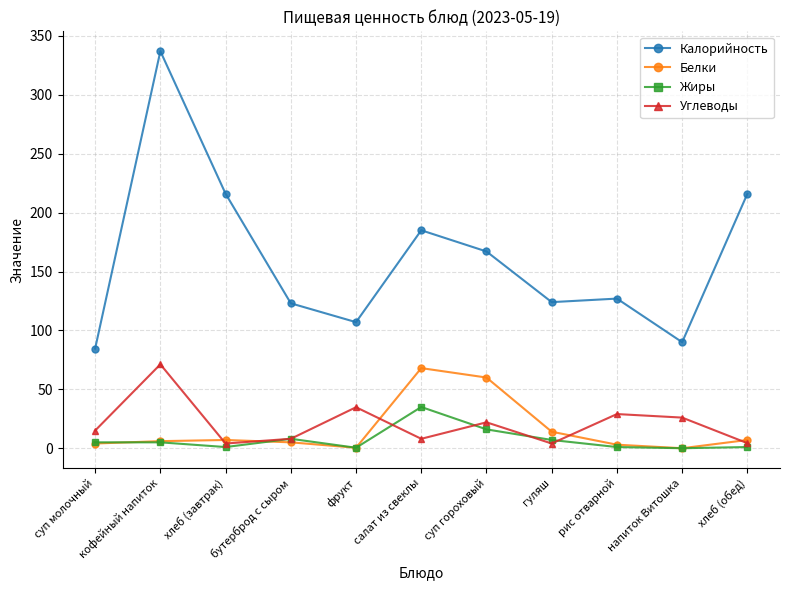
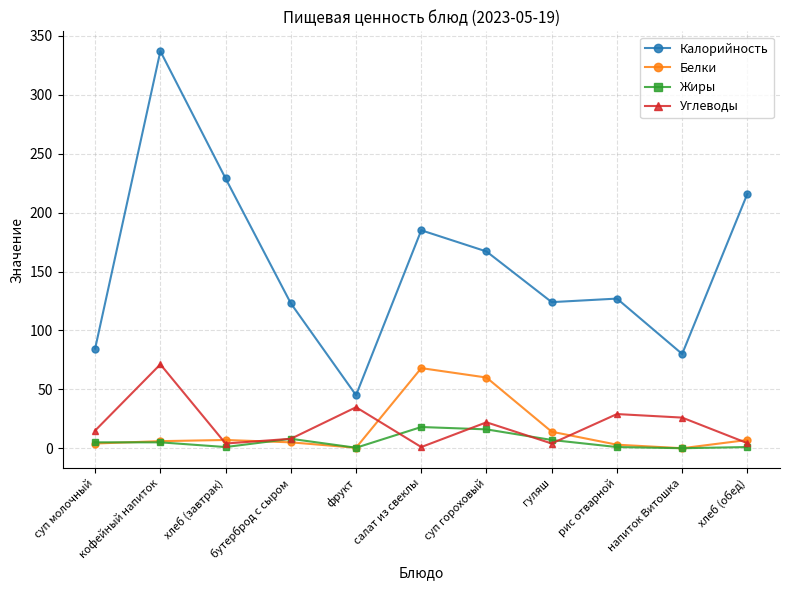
  {
    "Калорийность": {
      "суп молочный": 85,
      "кофейный напиток": 337,
-     "хлеб (завтрак)": 216,
+     "хлеб (завтрак)": 229,
      "бутерброд с сыром": 123,
-     "фрукт": 107,
+     "фрукт": 45,
      "салат из свеклы": 185,
      "суп гороховый": 167,
      "гуляш": 124,
      "рис отварной": 127,
-     "напиток Витошка": 90,
+     "напиток Витошка": 80,
      "хлеб (обед)": 216
    },
    "Белки": {
      "хлеб (завтрак)": 7,
      "бутерброд с сыром": 5,
      "салат из свеклы": 68,
      "суп гороховый": 60,
      "гуляш": 14,
      "хлеб (обед)": 7
    },
    "Жиры": {
      "хлеб (завтрак)": 1,
-     "салат из свеклы": 35,
+     "салат из свеклы": 18,
      "суп гороховый": 16,
      "гуляш": 7,
      "хлеб (обед)": 1
    },
    "Углеводы": {
      "суп молочный": 15,
      "кофейный напиток": 71,
      "хлеб (завтрак)": 4,
      "фрукт": 35,
-     "салат из свеклы": 8,
+     "салат из свеклы": 1,
      "суп гороховый": 22,
      "гуляш": 4,
      "рис отварной": 29,
      "напиток Витошка": 26,
      "хлеб (обед)": 4
    }
  }
